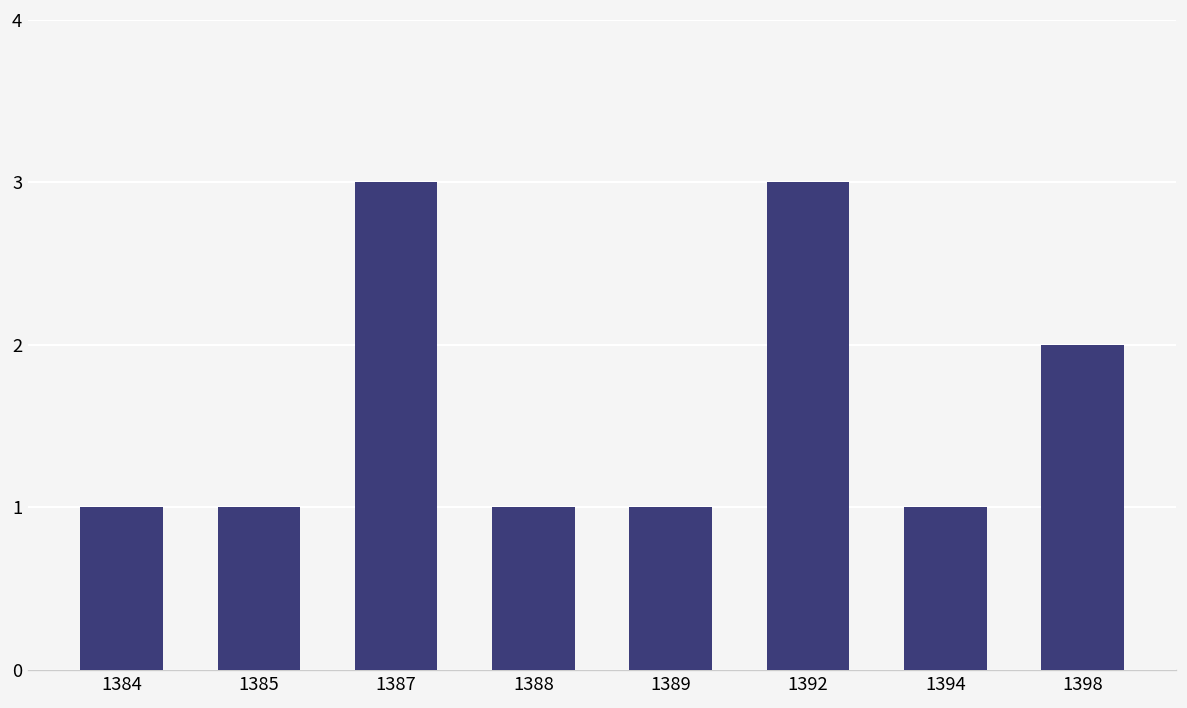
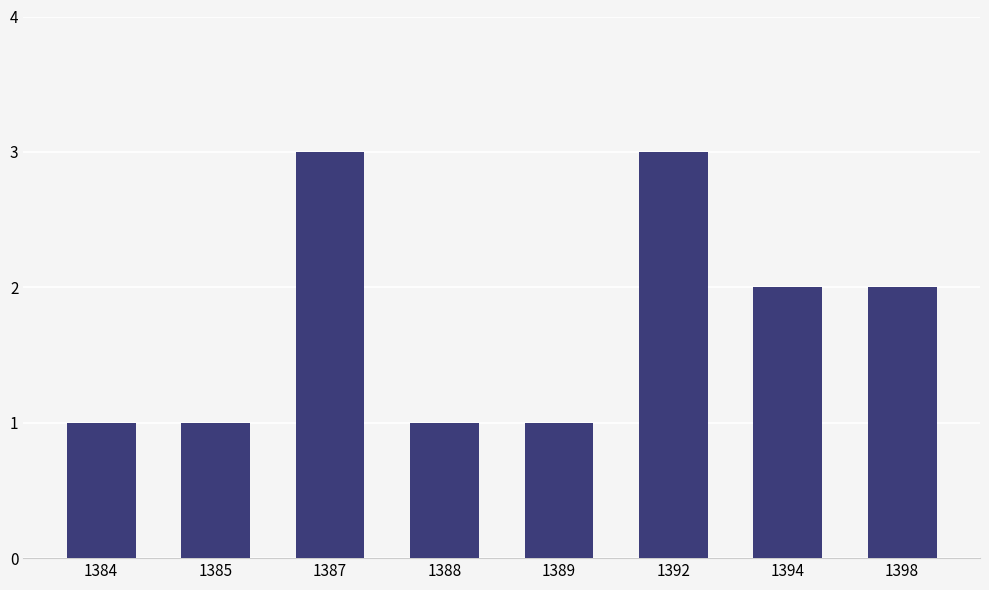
  {
    "1384": 1,
    "1385": 1,
    "1387": 3,
    "1388": 1,
    "1389": 1,
    "1392": 3,
-   "1394": 1,
+   "1394": 2,
    "1398": 2
  }
